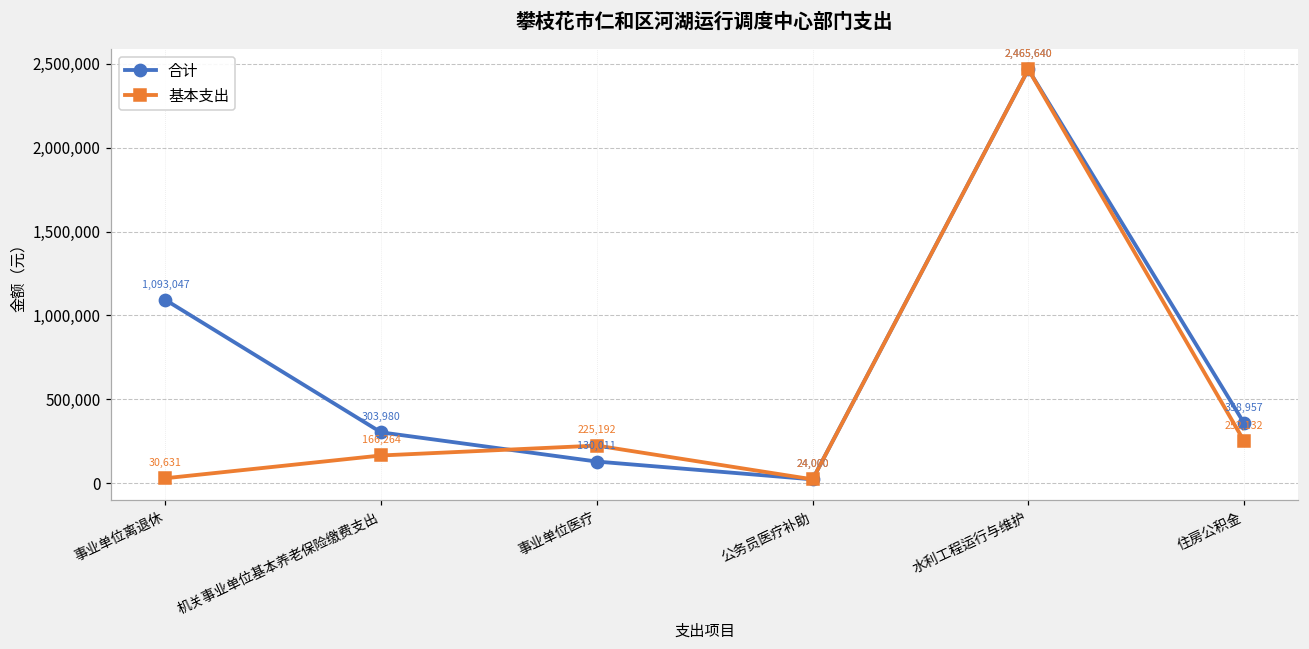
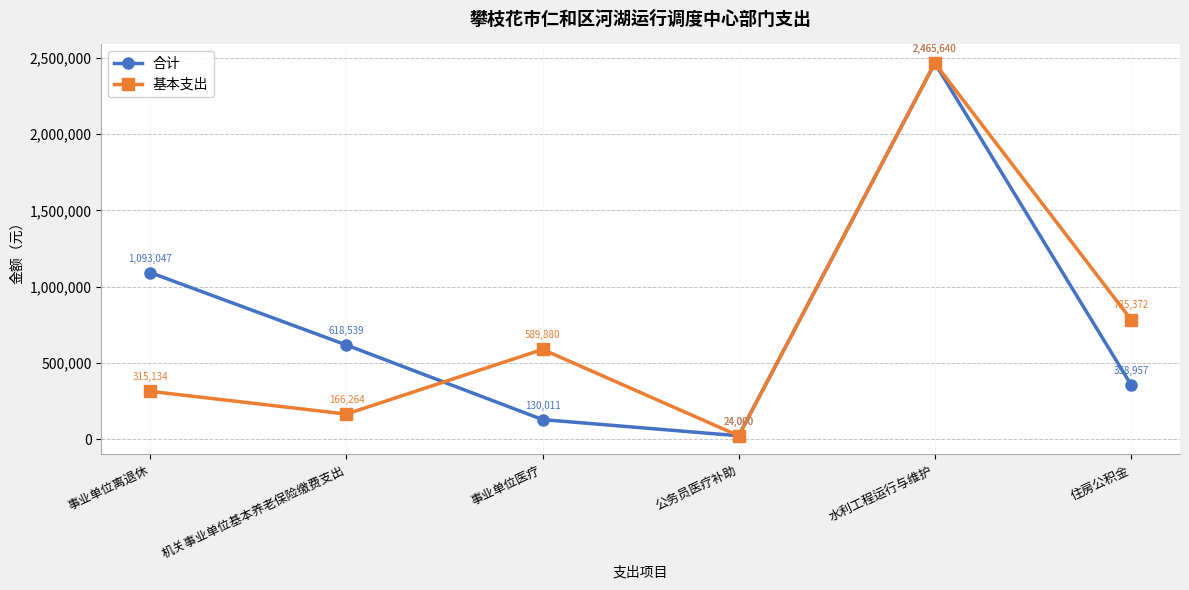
  {
    "合计": {
      "事业单位离退休": "1,093,047",
-     "机关事业单位基本养老保险缴费支出": "303,980",
+     "机关事业单位基本养老保险缴费支出": "618,539",
      "住房公积金": "358,957"
    },
    "基本支出": {
-     "事业单位离退休": "30,631",
-     "事业单位医疗": "225,192",
-     "住房公积金": "252,132"
+     "事业单位离退休": "315,134",
+     "事业单位医疗": "589,880",
+     "住房公积金": "785,372"
    }
  }
